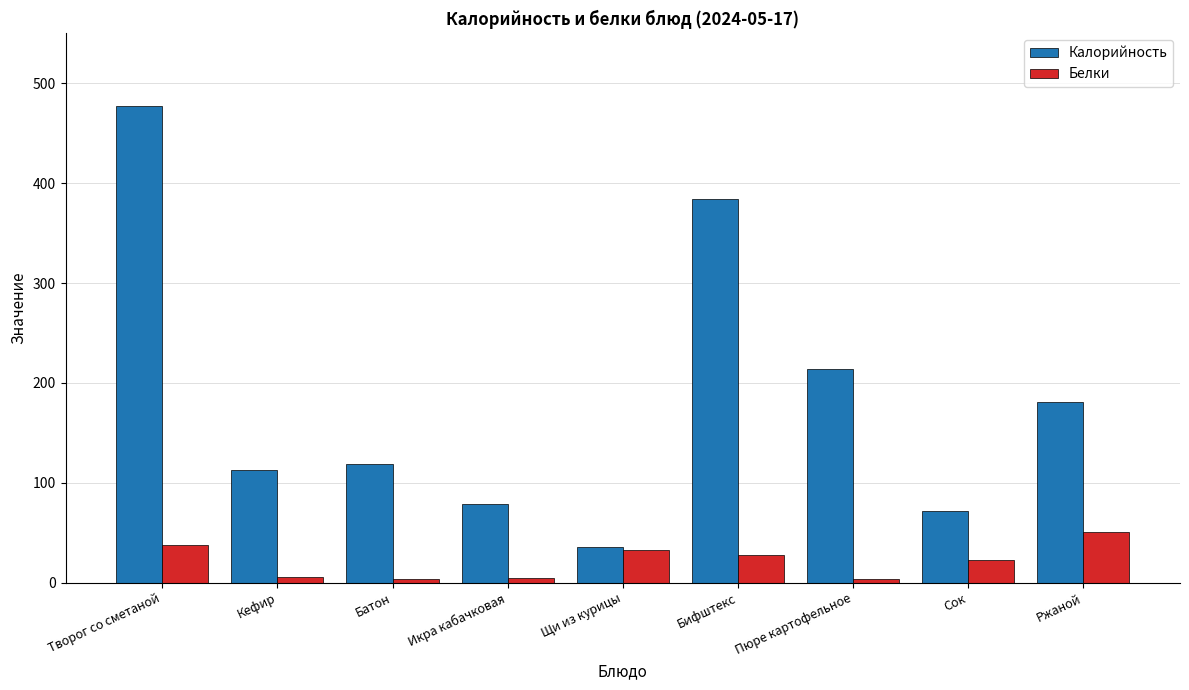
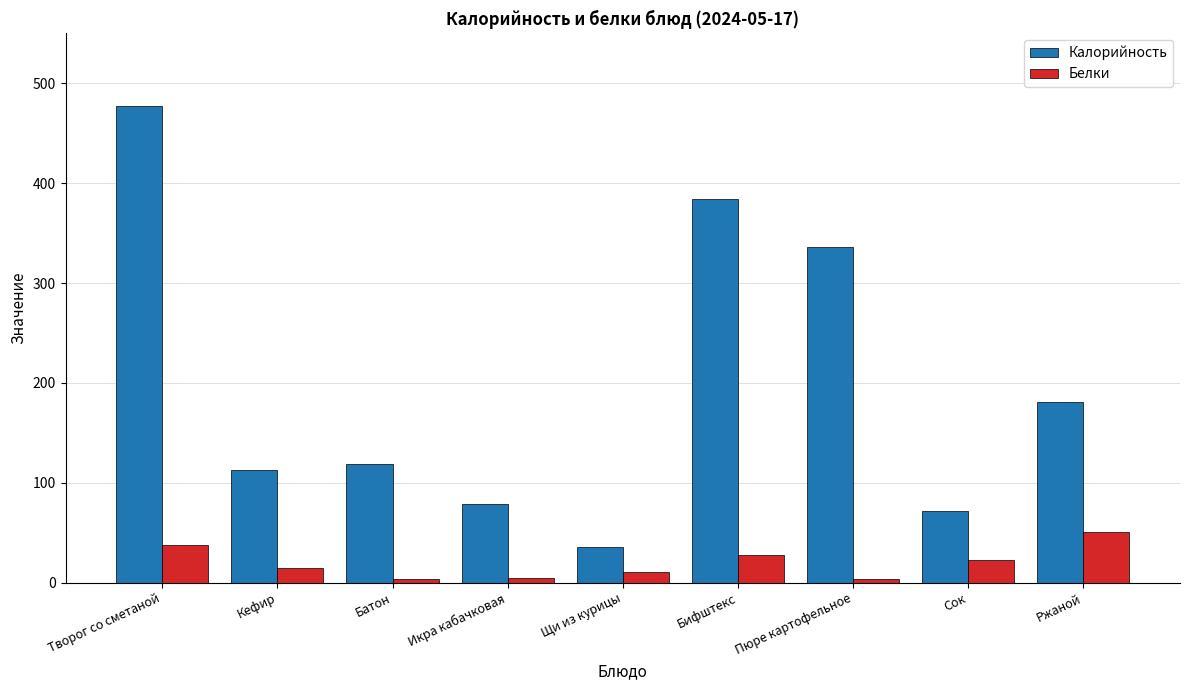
  {
    "Калорийность": {
      "Творог со сметаной": 480,
      "Кефир": 110,
      "Батон": 120,
      "Икра кабачковая": 80,
      "Щи из курицы": 40,
      "Бифштекс": 380,
-     "Пюре картофельное": 210,
+     "Пюре картофельное": 340,
      "Сок": 70,
      "Ржаной": 180
    },
    "Белки": {
      "Творог со сметаной": 40,
-     "Кефир": 6,
+     "Кефир": 14,
      "Батон": 0,
      "Икра кабачковая": 0,
-     "Щи из курицы": 30,
+     "Щи из курицы": 10,
      "Бифштекс": 30,
      "Пюре картофельное": 0,
      "Сок": 20,
      "Ржаной": 50
    }
  }
